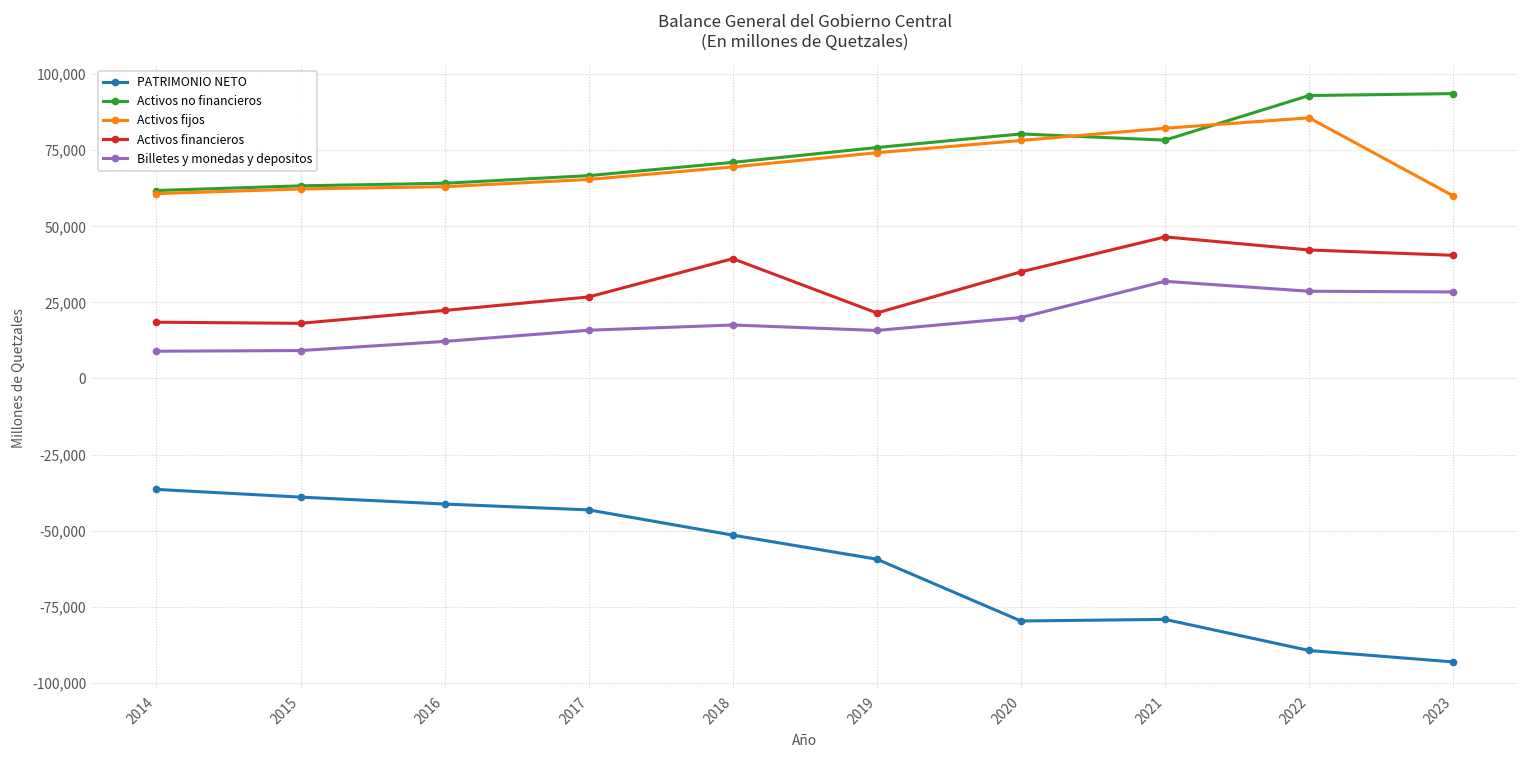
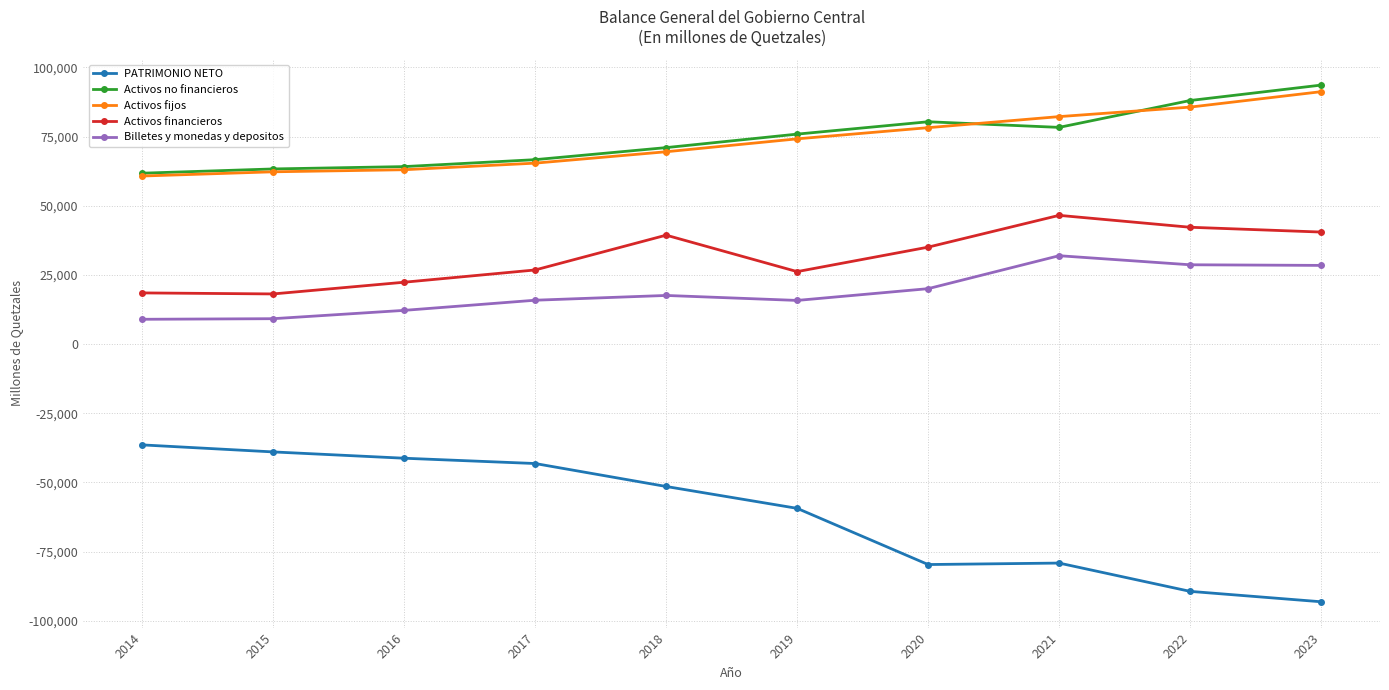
  {
    "PATRIMONIO NETO": {
      "2014": "-36,000",
      "2015": "-39,000",
      "2016": "-41,000",
      "2017": "-43,000",
      "2018": "-51,000",
      "2019": "-59,000",
      "2020": "-80,000",
      "2021": "-79,000",
      "2022": "-89,000",
      "2023": "-93,000"
    },
    "Activos no financieros": {
      "2014": "62,000",
      "2015": "63,000",
      "2016": "64,000",
      "2017": "67,000",
      "2018": "71,000",
      "2019": "76,000",
      "2020": "80,000",
      "2021": "78,000",
-     "2022": "93,000",
+     "2022": "88,000",
      "2023": "94,000"
    },
    "Activos fijos": {
      "2014": "61,000",
      "2015": "62,000",
      "2016": "63,000",
      "2017": "65,000",
      "2018": "70,000",
      "2019": "74,000",
      "2020": "78,000",
      "2021": "82,000",
      "2022": "86,000",
-     "2023": "60,000"
+     "2023": "91,000"
    },
    "Activos financieros": {
      "2014": "18,000",
      "2015": "18,000",
      "2016": "22,000",
      "2017": "27,000",
      "2018": "39,000",
-     "2019": "22,000",
+     "2019": "26,000",
      "2020": "35,000",
      "2021": "47,000",
      "2022": "42,000",
      "2023": "40,000"
    },
    "Billetes y monedas y depositos": {
      "2014": "9,000",
      "2015": "9,000",
      "2016": "12,000",
      "2017": "16,000",
      "2018": "18,000",
      "2019": "16,000",
      "2020": "20,000",
      "2021": "32,000",
      "2022": "29,000",
      "2023": "28,000"
    }
  }
